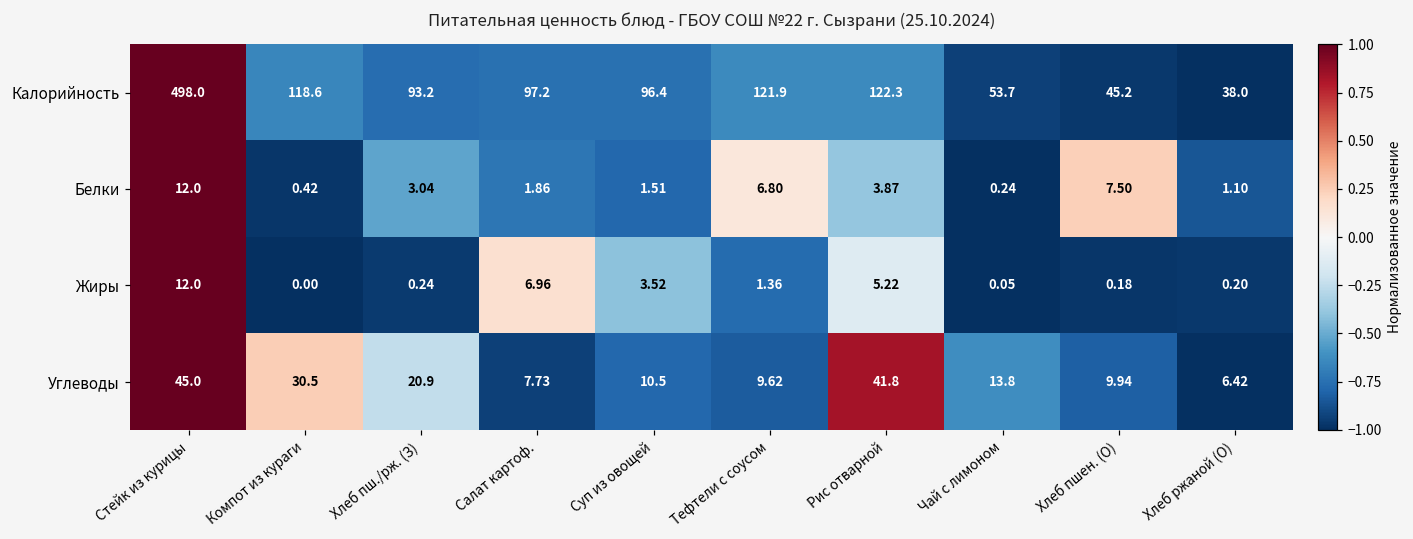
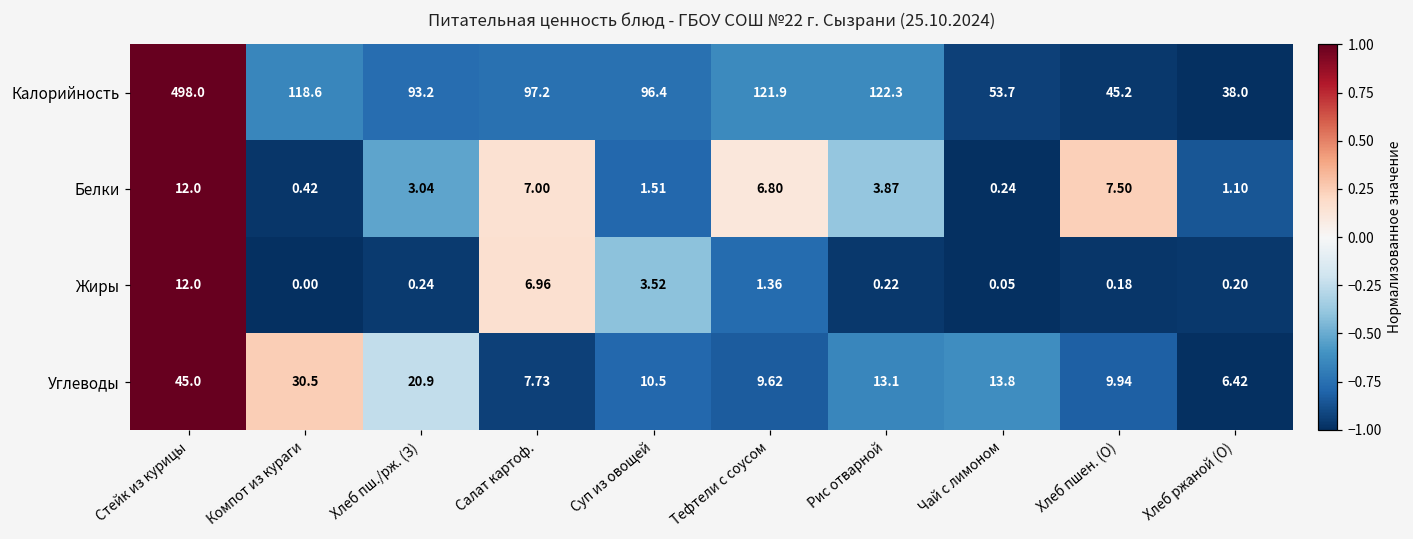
  {
    "Калорийность": {
      "Стейк из курицы": 498.0,
      "Компот из кураги": 118.6,
      "Хлеб пш./рж. (З)": 93.2,
      "Салат картоф.": 97.2,
      "Суп из овощей": 96.4,
      "Тефтели с соусом": 121.9,
      "Рис отварной": 122.3,
      "Чай с лимоном": 53.7,
      "Хлеб пшен. (О)": 45.2,
      "Хлеб ржаной (О)": 38.0
    },
    "Белки": {
      "Стейк из курицы": 12.0,
      "Компот из кураги": 0.42,
      "Хлеб пш./рж. (З)": 3.04,
-     "Салат картоф.": 1.86,
+     "Салат картоф.": 7.00,
      "Суп из овощей": 1.51,
      "Тефтели с соусом": 6.80,
      "Рис отварной": 3.87,
      "Чай с лимоном": 0.24,
      "Хлеб пшен. (О)": 7.50,
      "Хлеб ржаной (О)": 1.10
    },
    "Жиры": {
      "Стейк из курицы": 12.0,
      "Компот из кураги": 0.00,
      "Хлеб пш./рж. (З)": 0.24,
      "Салат картоф.": 6.96,
      "Суп из овощей": 3.52,
      "Тефтели с соусом": 1.36,
-     "Рис отварной": 5.22,
+     "Рис отварной": 0.22,
      "Чай с лимоном": 0.05,
      "Хлеб пшен. (О)": 0.18,
      "Хлеб ржаной (О)": 0.20
    },
    "Углеводы": {
      "Стейк из курицы": 45.0,
      "Компот из кураги": 30.5,
      "Хлеб пш./рж. (З)": 20.9,
      "Салат картоф.": 7.73,
      "Суп из овощей": 10.5,
      "Тефтели с соусом": 9.62,
-     "Рис отварной": 41.8,
+     "Рис отварной": 13.1,
      "Чай с лимоном": 13.8,
      "Хлеб пшен. (О)": 9.94,
      "Хлеб ржаной (О)": 6.42
    }
  }
